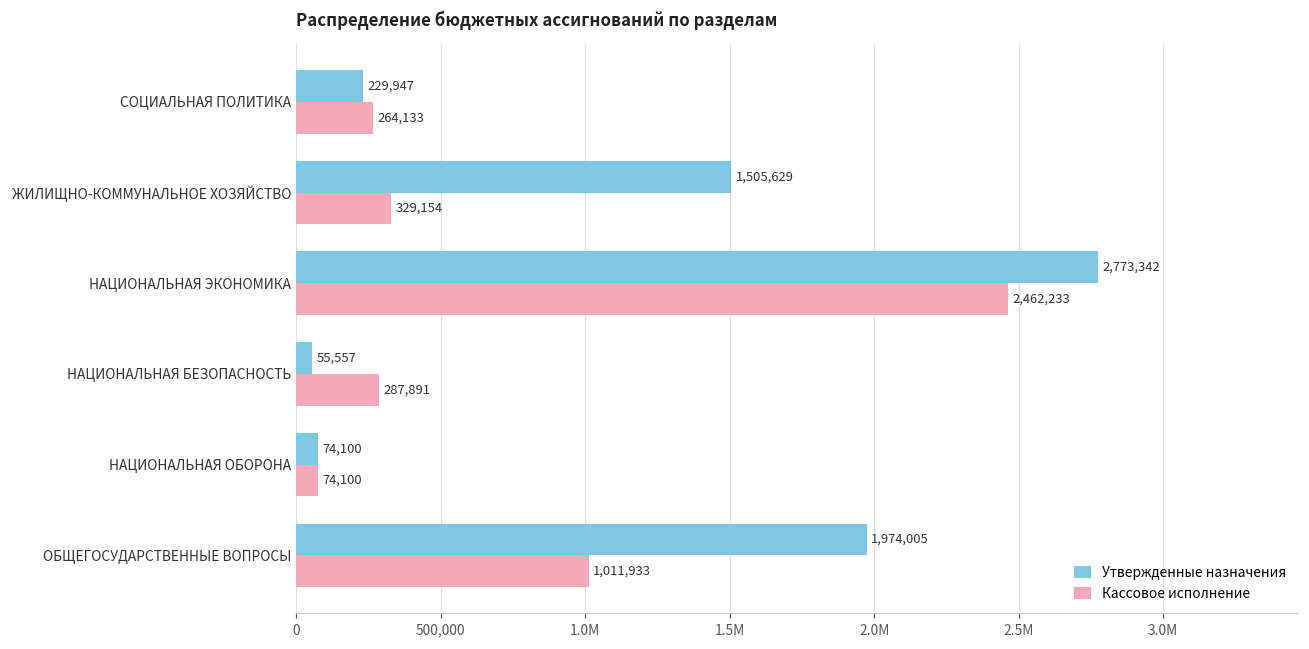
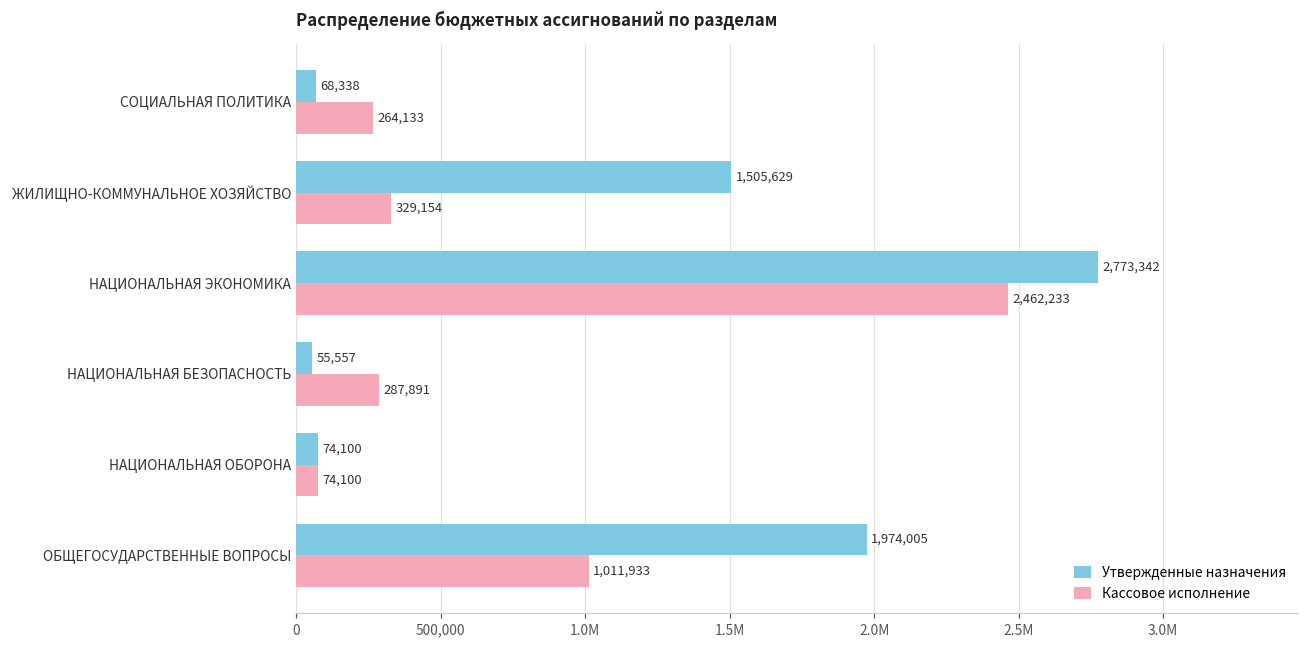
  {
    "Утвержденные назначения": {
-     "СОЦИАЛЬНАЯ ПОЛИТИКА": "229,947",
+     "СОЦИАЛЬНАЯ ПОЛИТИКА": "68,338",
      "ЖИЛИЩНО-КОММУНАЛЬНОЕ ХОЗЯЙСТВО": "1,505,629",
      "НАЦИОНАЛЬНАЯ ЭКОНОМИКА": "2,773,342",
      "НАЦИОНАЛЬНАЯ БЕЗОПАСНОСТЬ": "55,557",
      "НАЦИОНАЛЬНАЯ ОБОРОНА": "74,100",
      "ОБЩЕГОСУДАРСТВЕННЫЕ ВОПРОСЫ": "1,974,005"
    },
    "Кассовое исполнение": {
      "СОЦИАЛЬНАЯ ПОЛИТИКА": "264,133",
      "ЖИЛИЩНО-КОММУНАЛЬНОЕ ХОЗЯЙСТВО": "329,154",
      "НАЦИОНАЛЬНАЯ ЭКОНОМИКА": "2,462,233",
      "НАЦИОНАЛЬНАЯ БЕЗОПАСНОСТЬ": "287,891",
      "НАЦИОНАЛЬНАЯ ОБОРОНА": "74,100",
      "ОБЩЕГОСУДАРСТВЕННЫЕ ВОПРОСЫ": "1,011,933"
    }
  }
